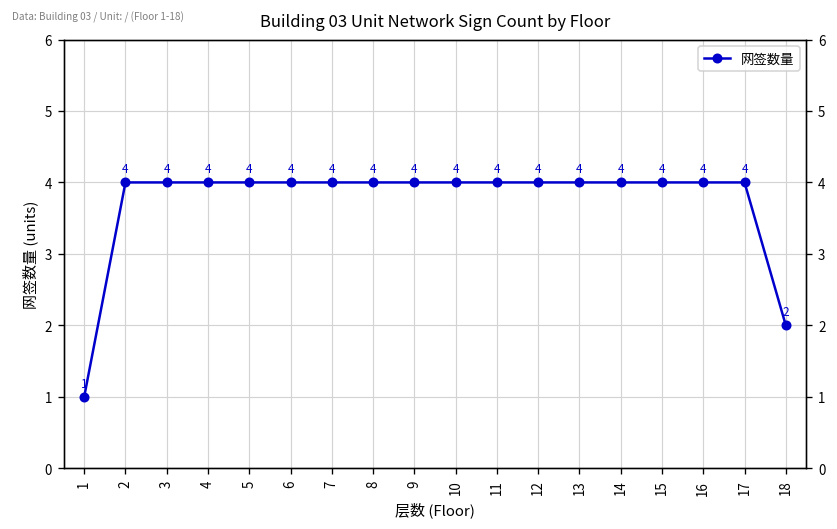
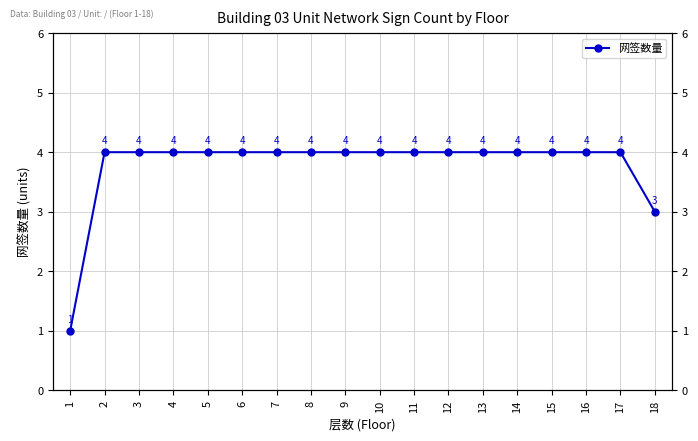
  {
    "1": 1,
    "2": 4,
    "3": 4,
    "4": 4,
    "5": 4,
    "6": 4,
    "7": 4,
    "8": 4,
    "9": 4,
    "10": 4,
    "11": 4,
    "12": 4,
    "13": 4,
    "14": 4,
    "15": 4,
    "16": 4,
    "17": 4,
-   "18": 2
+   "18": 3
  }
